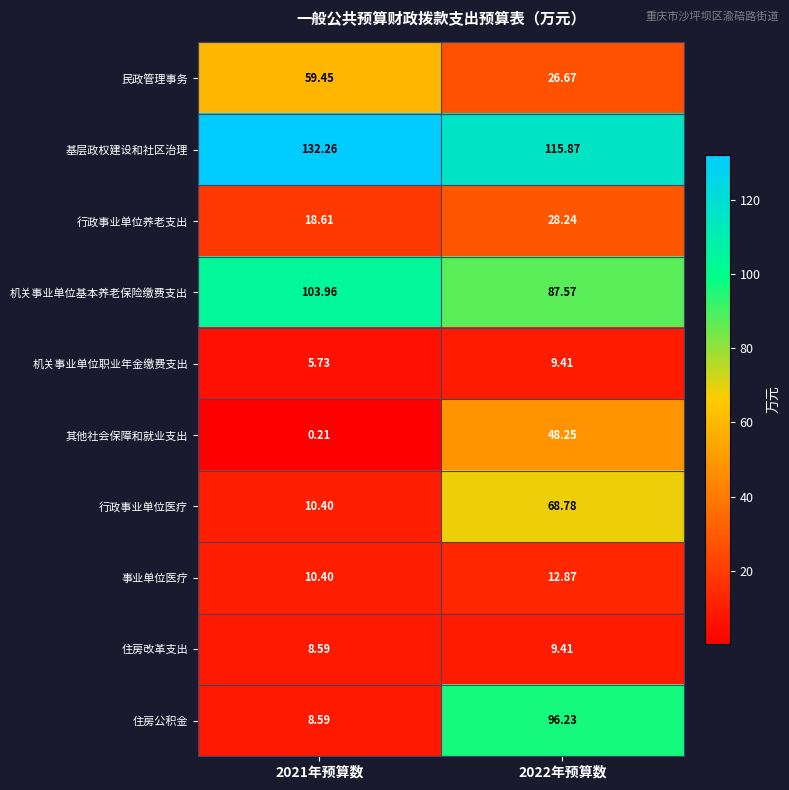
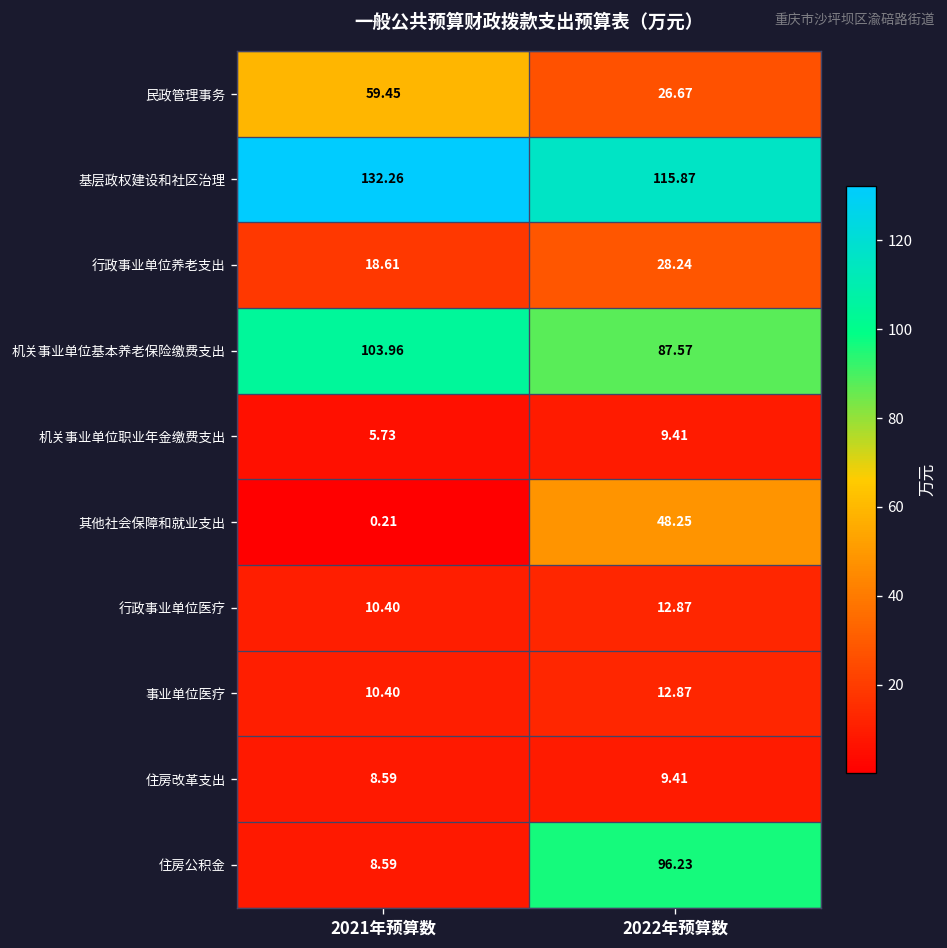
  {
    "民政管理事务": {
      "2021年预算数": 59.45,
      "2022年预算数": 26.67
    },
    "基层政权建设和社区治理": {
      "2021年预算数": 132.26,
      "2022年预算数": 115.87
    },
    "行政事业单位养老支出": {
      "2021年预算数": 18.61,
      "2022年预算数": 28.24
    },
    "机关事业单位基本养老保险缴费支出": {
      "2021年预算数": 103.96,
      "2022年预算数": 87.57
    },
    "机关事业单位职业年金缴费支出": {
      "2021年预算数": 5.73,
      "2022年预算数": 9.41
    },
    "其他社会保障和就业支出": {
      "2021年预算数": 0.21,
      "2022年预算数": 48.25
    },
    "行政事业单位医疗": {
      "2021年预算数": 10.40,
-     "2022年预算数": 68.78
+     "2022年预算数": 12.87
    },
    "事业单位医疗": {
      "2021年预算数": 10.40,
      "2022年预算数": 12.87
    },
    "住房改革支出": {
      "2021年预算数": 8.59,
      "2022年预算数": 9.41
    },
    "住房公积金": {
      "2021年预算数": 8.59,
      "2022年预算数": 96.23
    }
  }
